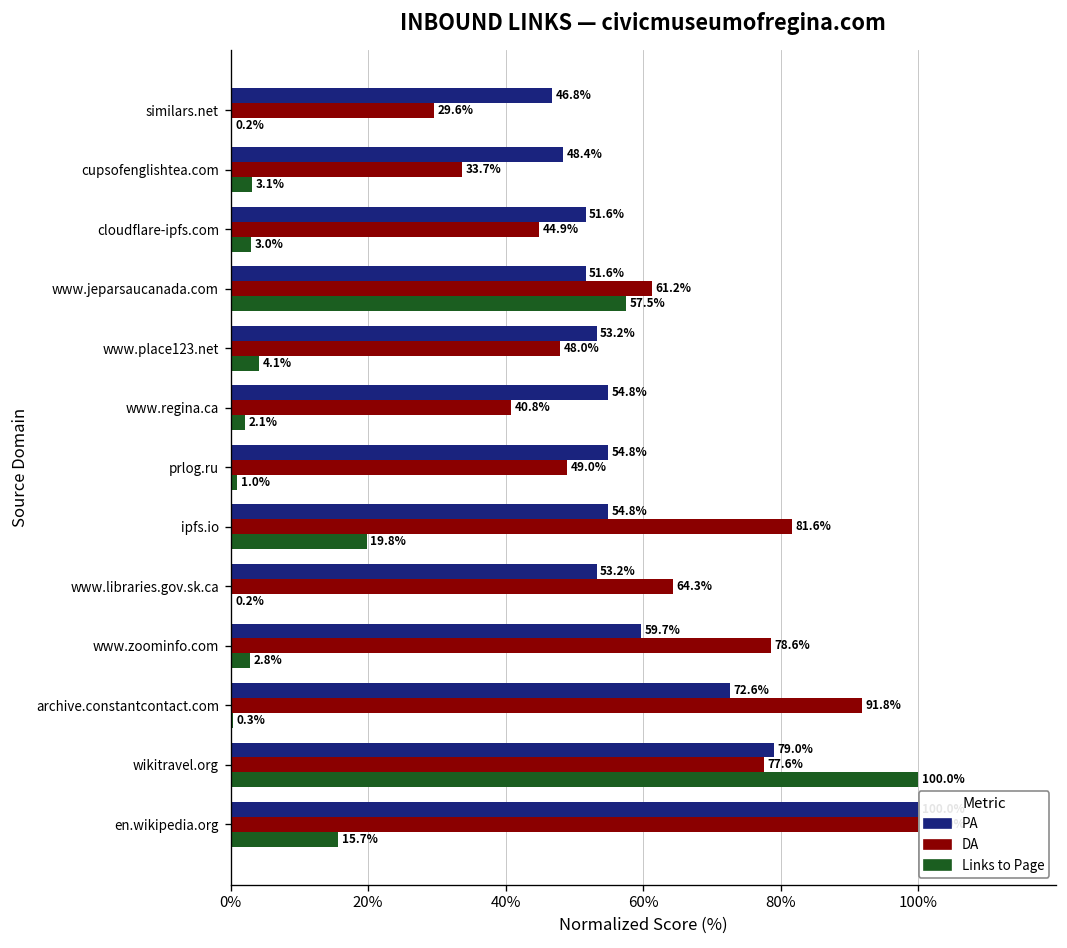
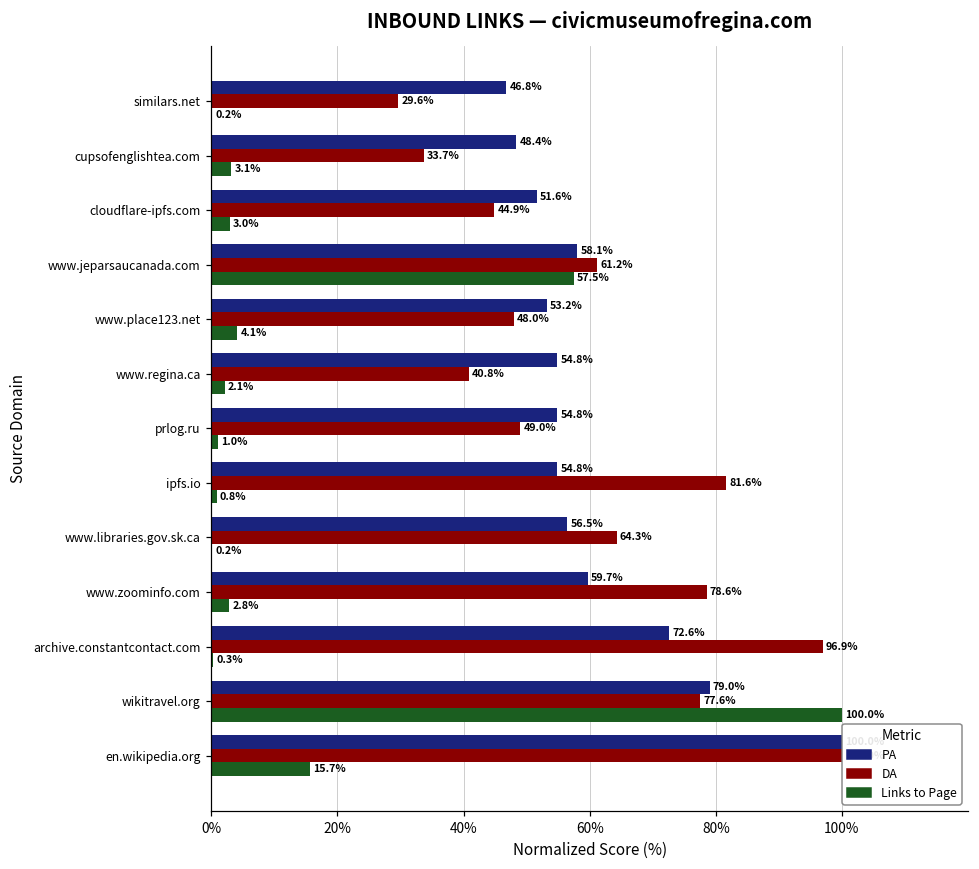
  {
    "PA": {
      "similars.net": "46.8%",
      "cupsofenglishtea.com": "48.4%",
      "cloudflare-ipfs.com": "51.6%",
-     "www.jeparsaucanada.com": "51.6%",
+     "www.jeparsaucanada.com": "58.1%",
      "www.place123.net": "53.2%",
      "www.regina.ca": "54.8%",
      "prlog.ru": "54.8%",
      "ipfs.io": "54.8%",
-     "www.libraries.gov.sk.ca": "53.2%",
+     "www.libraries.gov.sk.ca": "56.5%",
      "www.zoominfo.com": "59.7%",
      "archive.constantcontact.com": "72.6%",
      "wikitravel.org": "79.0%"
    },
    "DA": {
      "similars.net": "29.6%",
      "cupsofenglishtea.com": "33.7%",
      "cloudflare-ipfs.com": "44.9%",
      "www.jeparsaucanada.com": "61.2%",
      "www.place123.net": "48.0%",
      "www.regina.ca": "40.8%",
      "prlog.ru": "49.0%",
      "ipfs.io": "81.6%",
      "www.libraries.gov.sk.ca": "64.3%",
      "www.zoominfo.com": "78.6%",
-     "archive.constantcontact.com": "91.8%",
+     "archive.constantcontact.com": "96.9%",
      "wikitravel.org": "77.6%"
    },
    "Links to Page": {
      "similars.net": "0.2%",
      "cupsofenglishtea.com": "3.1%",
      "cloudflare-ipfs.com": "3.0%",
      "www.jeparsaucanada.com": "57.5%",
      "www.place123.net": "4.1%",
      "www.regina.ca": "2.1%",
      "prlog.ru": "1.0%",
-     "ipfs.io": "19.8%",
+     "ipfs.io": "0.8%",
      "www.libraries.gov.sk.ca": "0.2%",
      "www.zoominfo.com": "2.8%",
      "archive.constantcontact.com": "0.3%",
      "wikitravel.org": "100.0%",
      "en.wikipedia.org": "15.7%"
    }
  }
